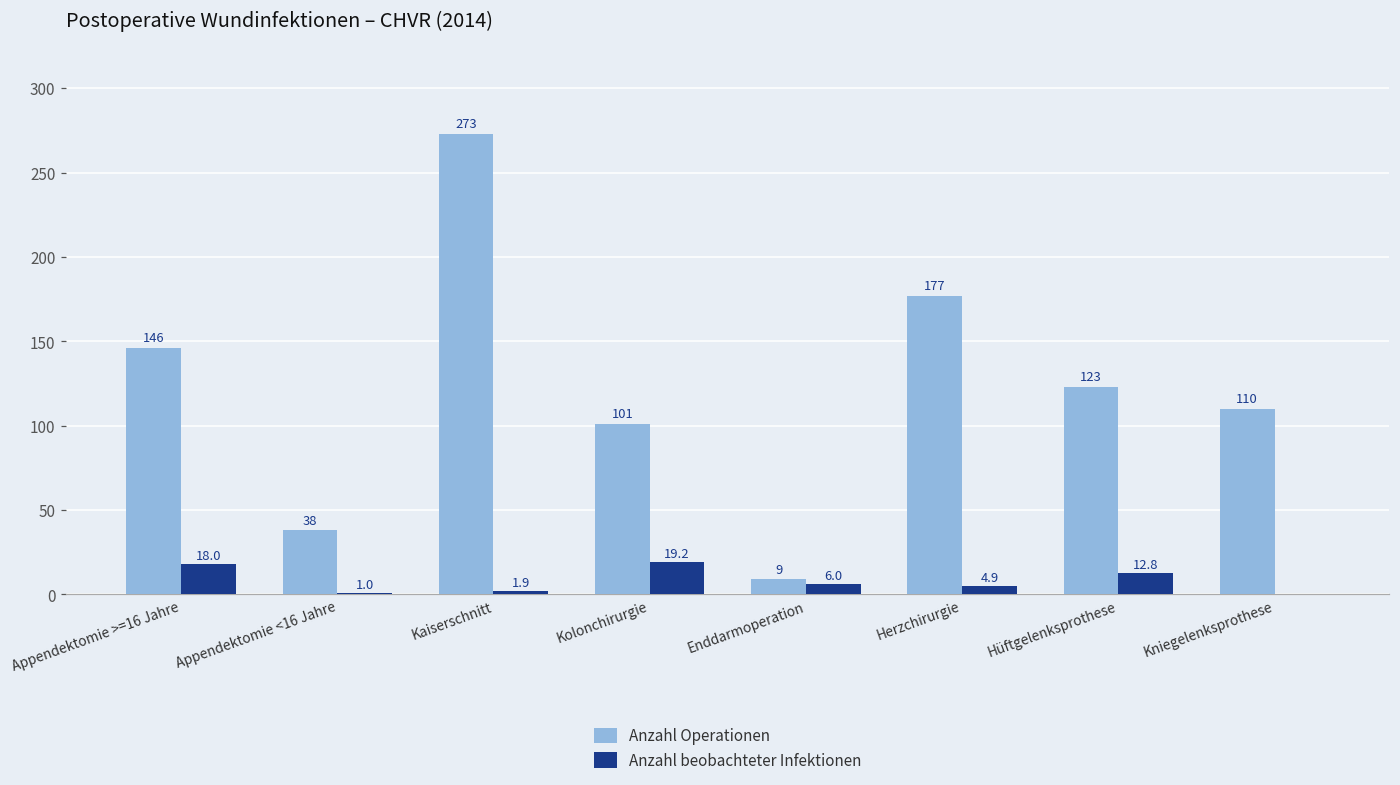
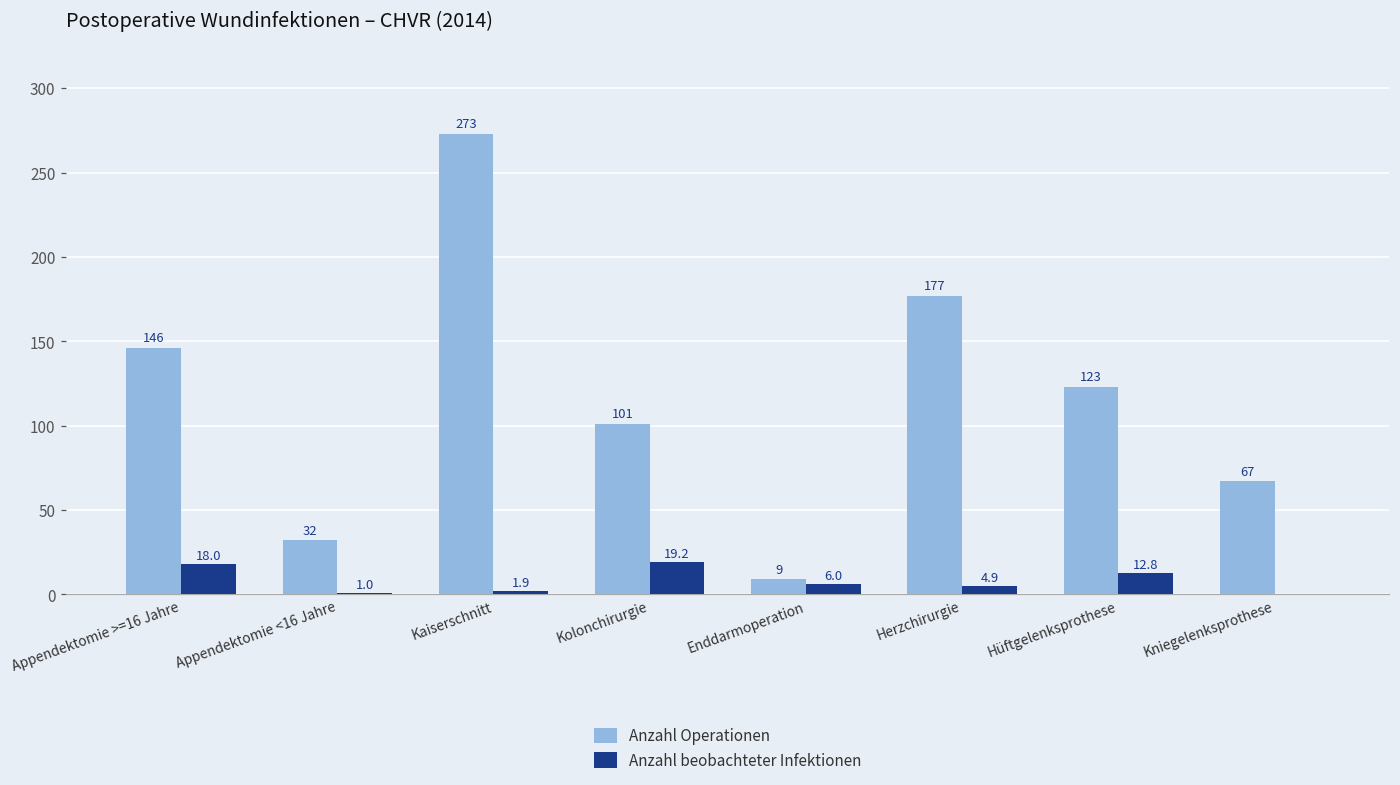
  {
    "Anzahl Operationen": {
      "Appendektomie >=16 Jahre": 146,
-     "Appendektomie <16 Jahre": 38,
+     "Appendektomie <16 Jahre": 32,
      "Kaiserschnitt": 273,
      "Kolonchirurgie": 101,
      "Enddarmoperation": 9,
      "Herzchirurgie": 177,
      "Hüftgelenksprothese": 123,
-     "Kniegelenksprothese": 110
+     "Kniegelenksprothese": 67
    },
    "Anzahl beobachteter Infektionen": {
      "Appendektomie >=16 Jahre": 18.0,
      "Appendektomie <16 Jahre": 1.0,
      "Kaiserschnitt": 1.9,
      "Kolonchirurgie": 19.2,
      "Enddarmoperation": 6.0,
      "Herzchirurgie": 4.9,
      "Hüftgelenksprothese": 12.8
    }
  }
